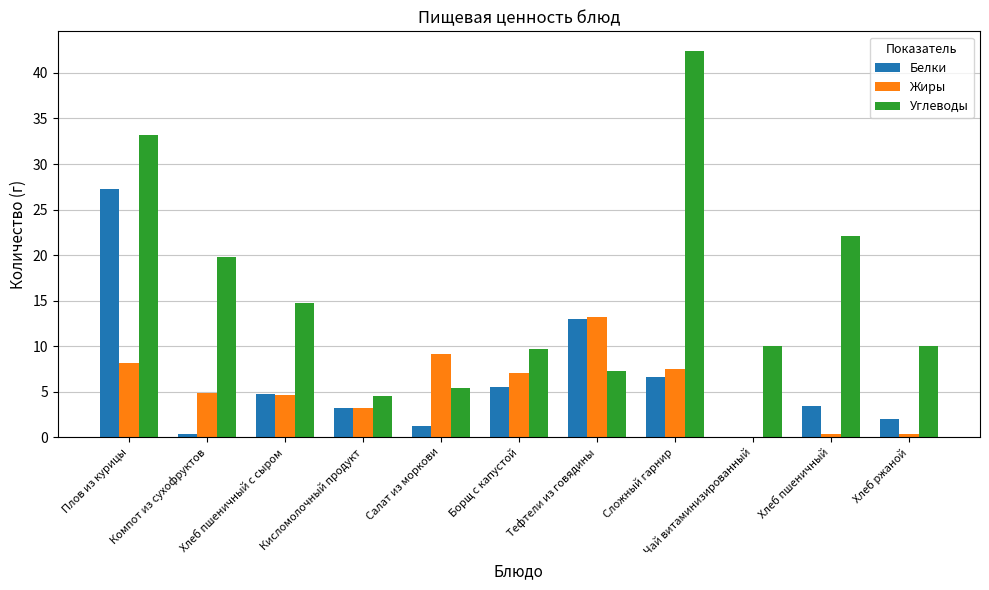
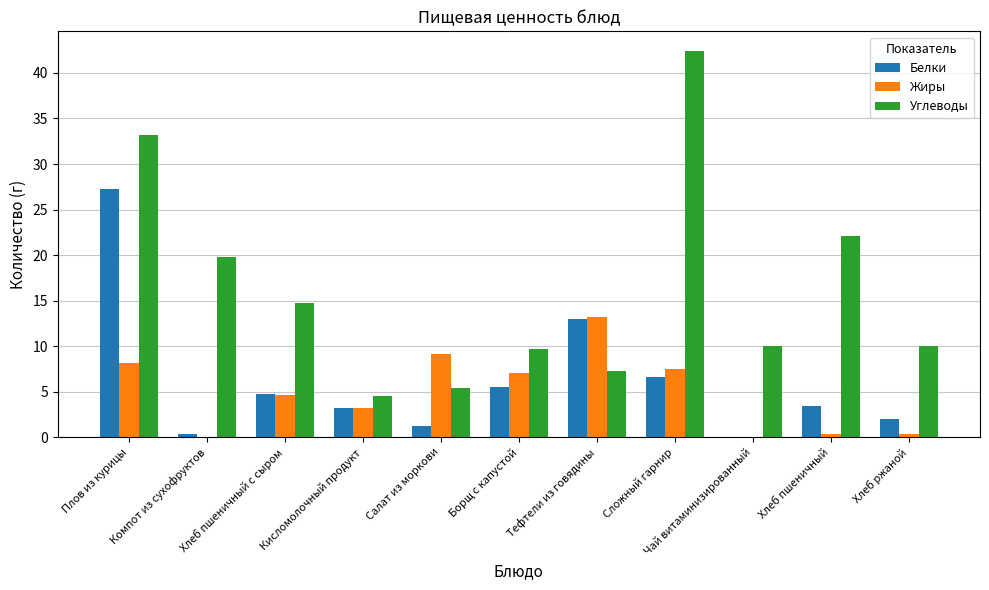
  {
    "Белки": {
      "Плов из курицы": 27,
      "Компот из сухофруктов": 0,
      "Хлеб пшеничный с сыром": 5,
      "Кисломолочный продукт": 3,
      "Салат из моркови": 1,
      "Борщ с капустой": 6,
      "Тефтели из говядины": 13,
      "Сложный гарнир": 7,
      "Чай витаминизированный": 0,
      "Хлеб пшеничный": 3,
      "Хлеб ржаной": 2
    },
    "Жиры": {
      "Плов из курицы": 8,
-     "Компот из сухофруктов": 5,
+     "Компот из сухофруктов": 0,
      "Хлеб пшеничный с сыром": 5,
      "Кисломолочный продукт": 3,
      "Салат из моркови": 9,
      "Борщ с капустой": 7,
      "Тефтели из говядины": 13,
      "Сложный гарнир": 8,
      "Чай витаминизированный": 0,
      "Хлеб пшеничный": 0,
      "Хлеб ржаной": 0
    },
    "Углеводы": {
      "Плов из курицы": 33,
      "Компот из сухофруктов": 20,
      "Хлеб пшеничный с сыром": 15,
      "Кисломолочный продукт": 5,
      "Салат из моркови": 5,
      "Борщ с капустой": 10,
      "Тефтели из говядины": 7,
      "Сложный гарнир": 42,
      "Чай витаминизированный": 10,
      "Хлеб пшеничный": 22,
      "Хлеб ржаной": 10
    }
  }
